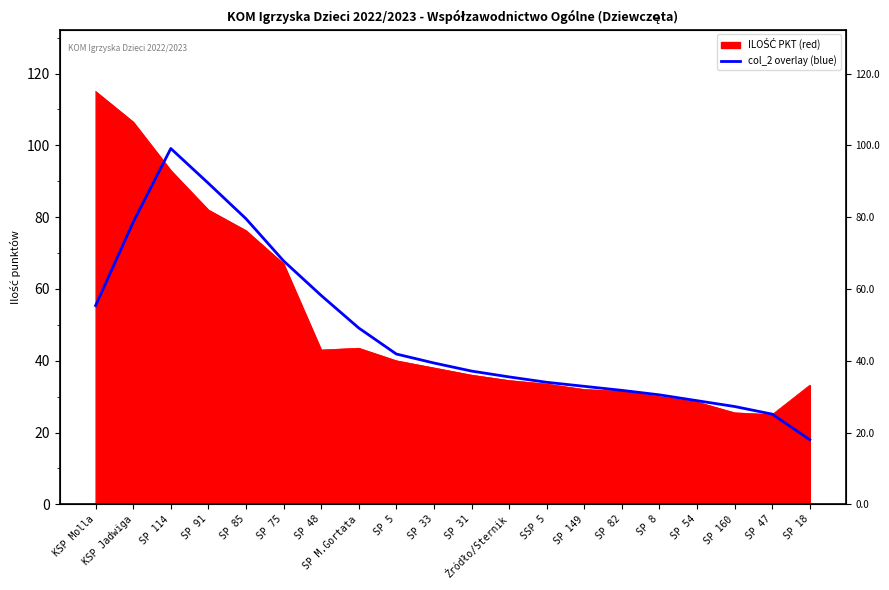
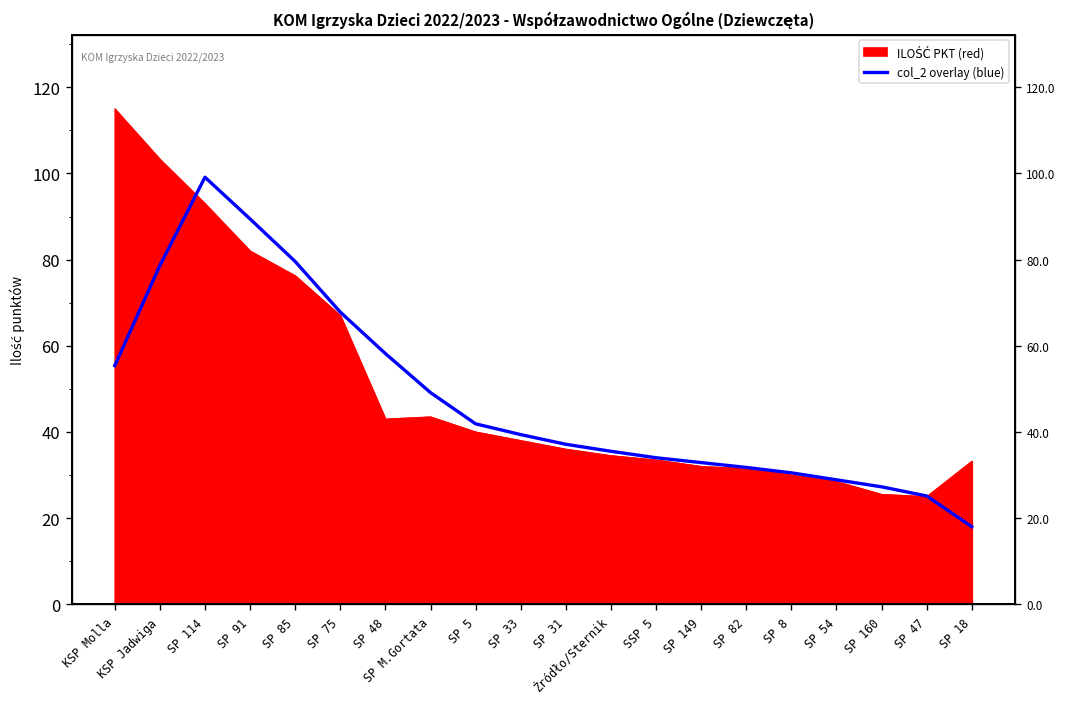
  {
    "ILOŚĆ PKT (red)": {
      "KSP Molla": 115,
-     "KSP Jadwiga": 107,
+     "KSP Jadwiga": 103,
      "SP 114": 93,
      "SP 91": 82,
      "SP 85": 76,
      "SP 75": 67,
      "SP 48": 43,
      "SP M.Gortata": 44,
      "SP 5": 40,
      "SP 33": 38,
      "SP 31": 36,
      "Źródło/Sternik": 35,
      "SP 149": 32,
      "SP 160": 26,
      "SP 18": 33
    },
    "col_2 overlay (blue)": {
      "KSP Molla": 55,
      "KSP Jadwiga": 79,
      "SP 114": 99,
      "SP 91": 89,
      "SP 85": 80,
      "SP 75": 68,
      "SP 48": 58,
      "SP M.Gortata": 49,
      "SP 5": 42,
      "SP 33": 39,
      "SP 31": 37,
      "Źródło/Sternik": 36,
      "SP 149": 33,
      "SP 160": 27,
      "SP 18": 18
    }
  }
